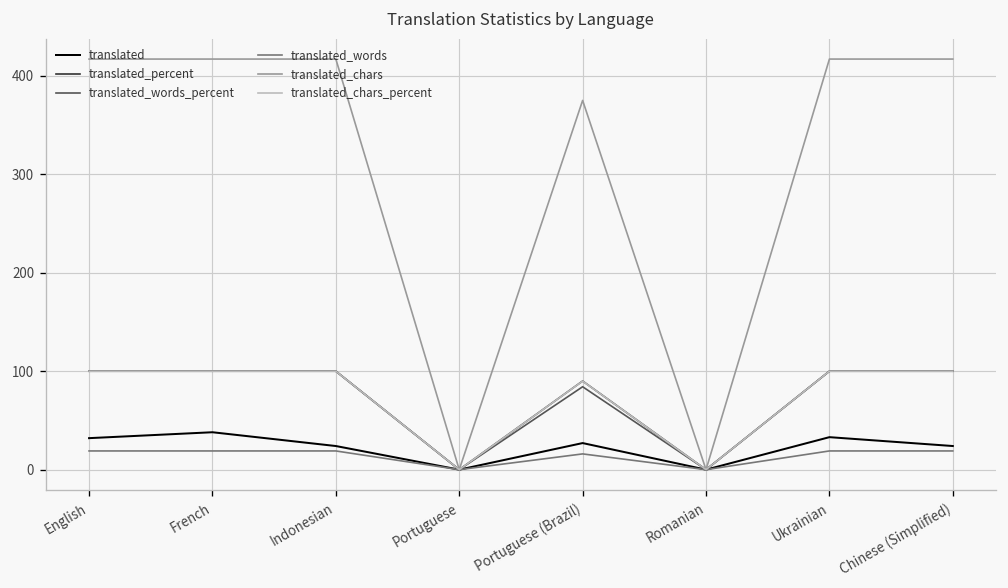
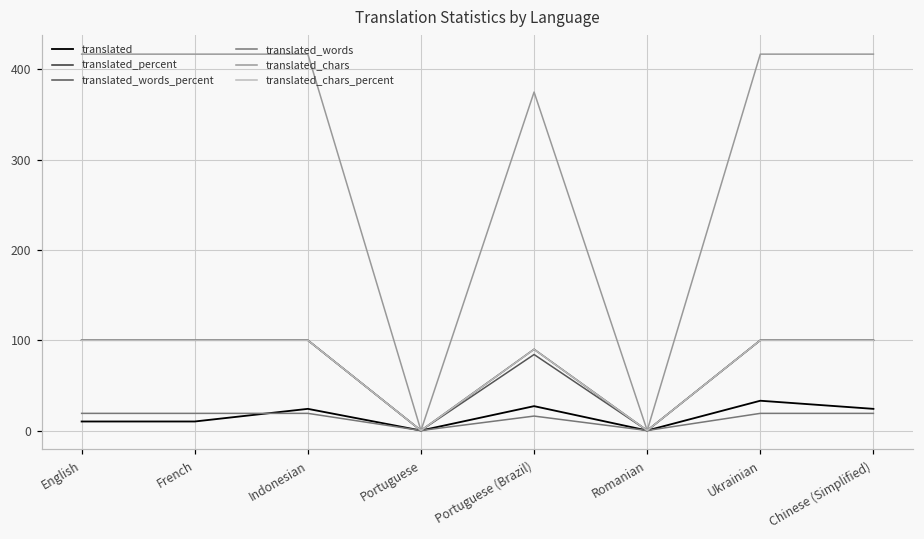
  {
    "translated": {
-     "English": 30,
-     "French": 40,
+     "English": 10,
+     "French": 10,
      "Indonesian": 20,
      "Portuguese (Brazil)": 30,
      "Ukrainian": 30,
      "Chinese (Simplified)": 20
    }
  }
